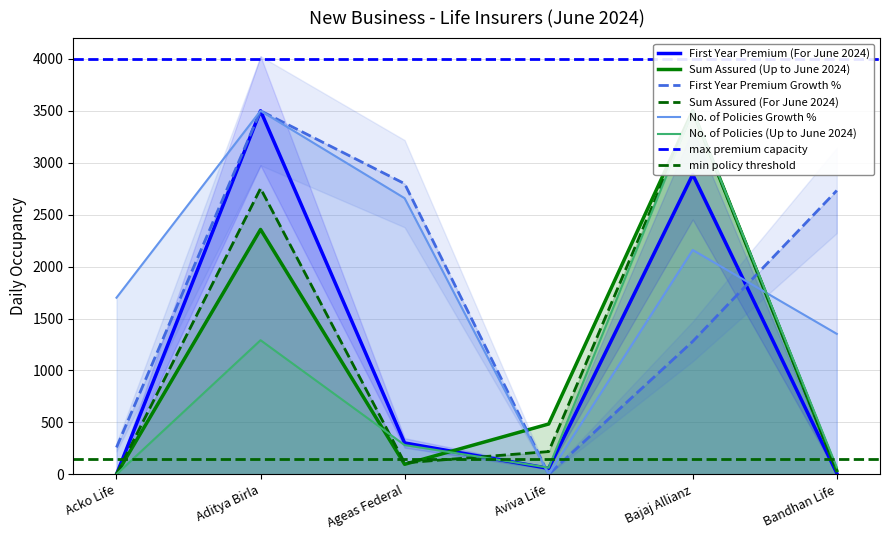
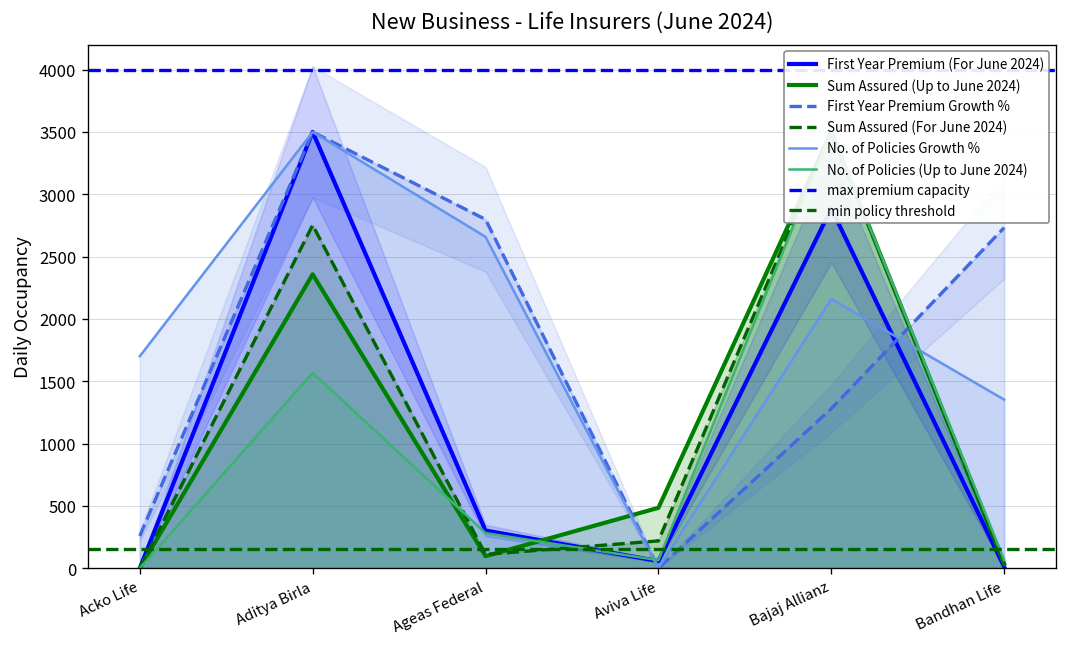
  {
    "No. of Policies (Up to June 2024)": {
-     "Aditya Birla": 1290,
+     "Aditya Birla": 1570,
      "Bandhan Life": 70
    }
  }
